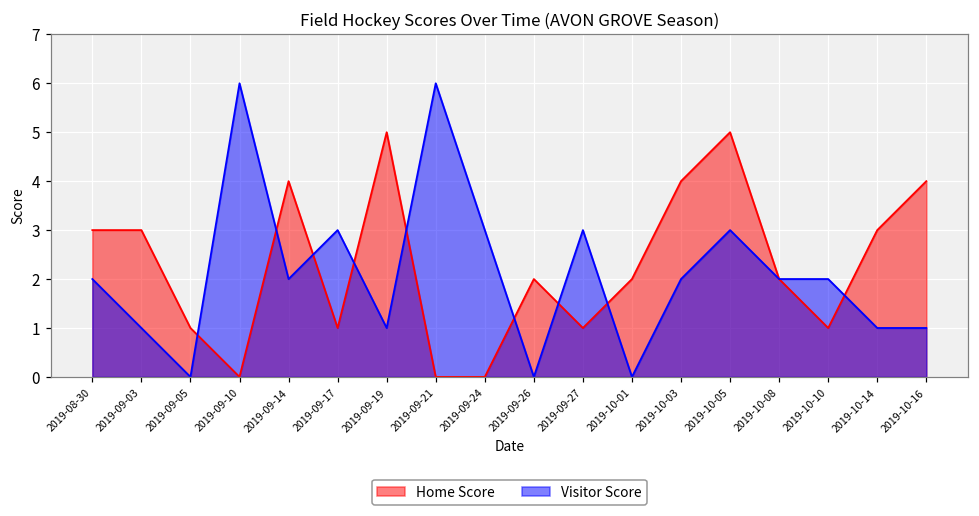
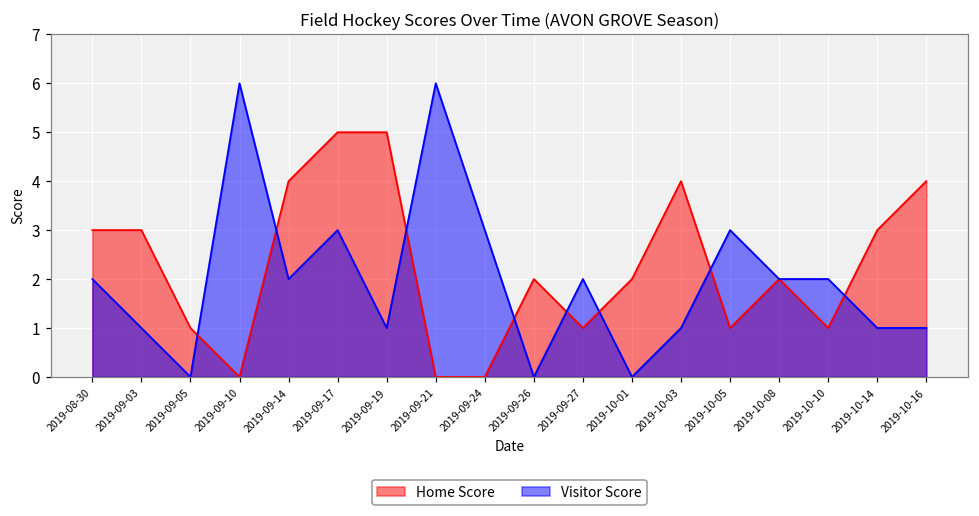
  {
    "Home Score": {
      "2019-08-30": 3,
      "2019-09-03": 3,
      "2019-09-05": 1,
      "2019-09-10": 0,
      "2019-09-14": 4,
-     "2019-09-17": 1,
+     "2019-09-17": 5,
      "2019-09-19": 5,
      "2019-09-21": 0,
      "2019-09-24": 0,
      "2019-09-26": 2,
      "2019-09-27": 1,
      "2019-10-01": 2,
      "2019-10-03": 4,
-     "2019-10-05": 5,
+     "2019-10-05": 1,
      "2019-10-10": 1,
      "2019-10-14": 3,
      "2019-10-16": 4
    },
    "Visitor Score": {
      "2019-08-30": 2,
      "2019-09-03": 1,
      "2019-09-05": 0,
      "2019-09-10": 6,
      "2019-09-14": 2,
      "2019-09-17": 3,
      "2019-09-19": 1,
      "2019-09-21": 6,
      "2019-09-24": 3,
      "2019-09-26": 0,
-     "2019-09-27": 3,
+     "2019-09-27": 2,
      "2019-10-01": 0,
-     "2019-10-03": 2,
+     "2019-10-03": 1,
      "2019-10-05": 3,
      "2019-10-10": 2,
      "2019-10-14": 1,
      "2019-10-16": 1
    }
  }
